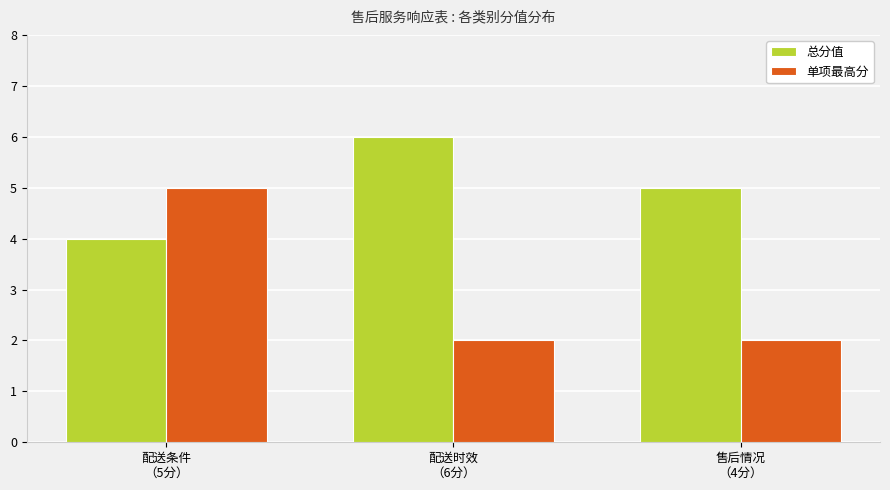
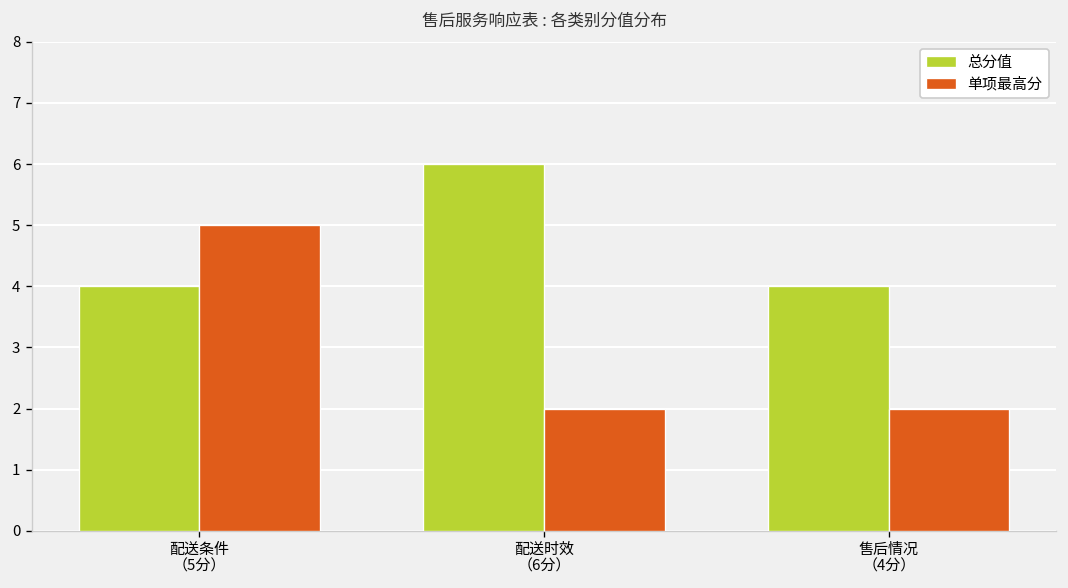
  {
    "总分值": {
      "配送条件 （5分）": 4,
      "配送时效 （6分）": 6,
-     "售后情况 （4分）": 5
+     "售后情况 （4分）": 4
    },
    "单项最高分": {
      "配送条件 （5分）": 5,
      "配送时效 （6分）": 2,
      "售后情况 （4分）": 2
    }
  }
